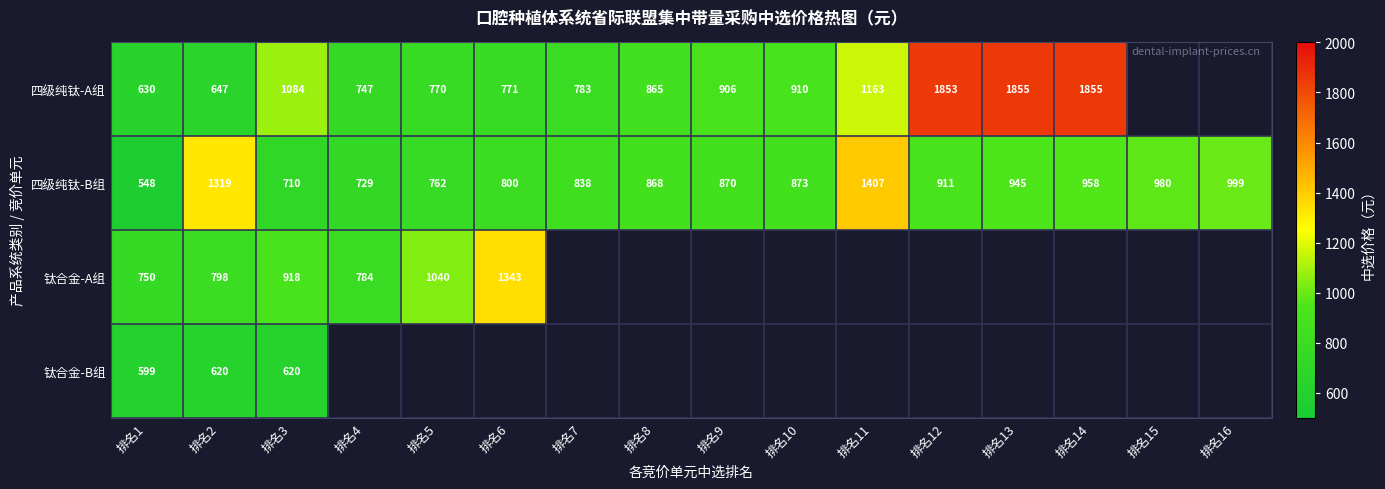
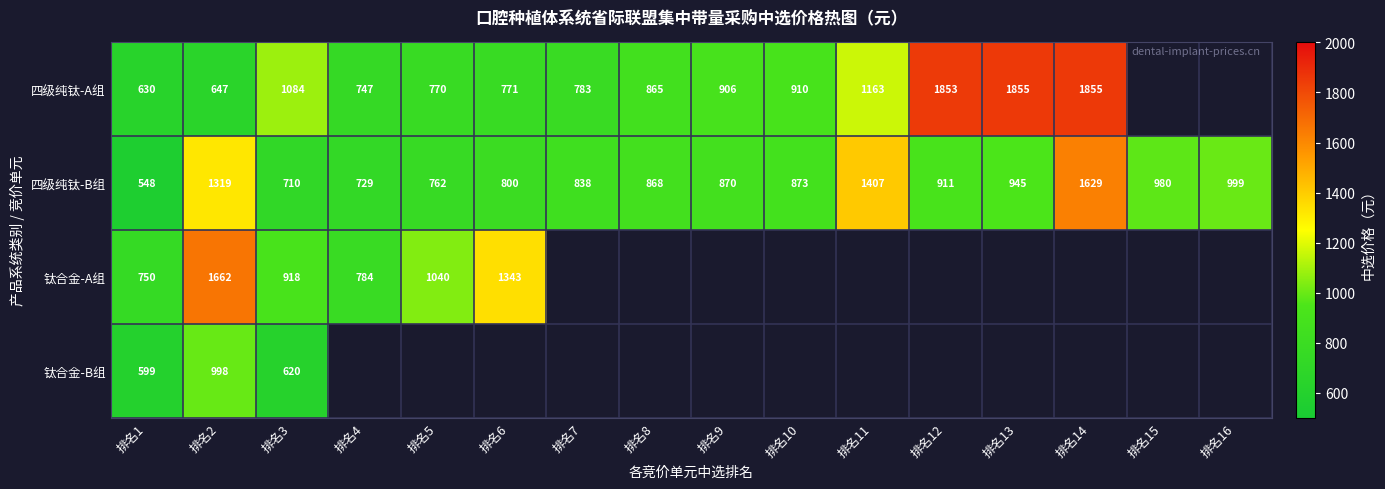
  {
    "四级纯钛-A组": {
      "排名1": 630,
      "排名2": 647,
      "排名3": 1084,
      "排名4": 747,
      "排名5": 770,
      "排名6": 771,
      "排名7": 783,
      "排名8": 865,
      "排名9": 906,
      "排名10": 910,
      "排名11": 1163,
      "排名12": 1853,
      "排名13": 1855,
      "排名14": 1855
    },
    "四级纯钛-B组": {
      "排名1": 548,
      "排名2": 1319,
      "排名3": 710,
      "排名4": 729,
      "排名5": 762,
      "排名6": 800,
      "排名7": 838,
      "排名8": 868,
      "排名9": 870,
      "排名10": 873,
      "排名11": 1407,
      "排名12": 911,
      "排名13": 945,
-     "排名14": 958,
+     "排名14": 1629,
      "排名15": 980,
      "排名16": 999
    },
    "钛合金-A组": {
      "排名1": 750,
-     "排名2": 798,
+     "排名2": 1662,
      "排名3": 918,
      "排名4": 784,
      "排名5": 1040,
      "排名6": 1343
    },
    "钛合金-B组": {
      "排名1": 599,
-     "排名2": 620,
+     "排名2": 998,
      "排名3": 620
    }
  }
